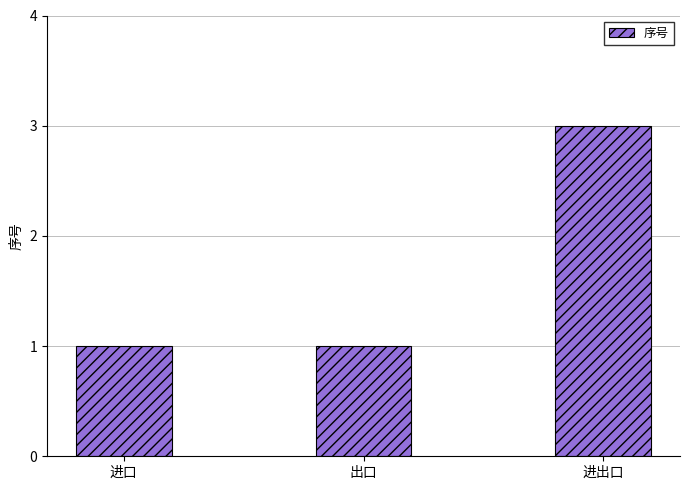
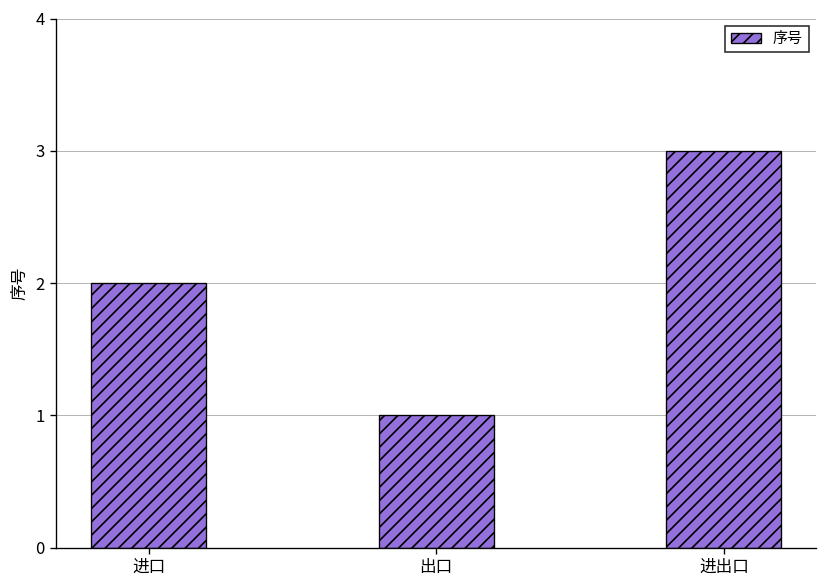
  {
-   "进口": 1,
+   "进口": 2,
    "出口": 1,
    "进出口": 3
  }
